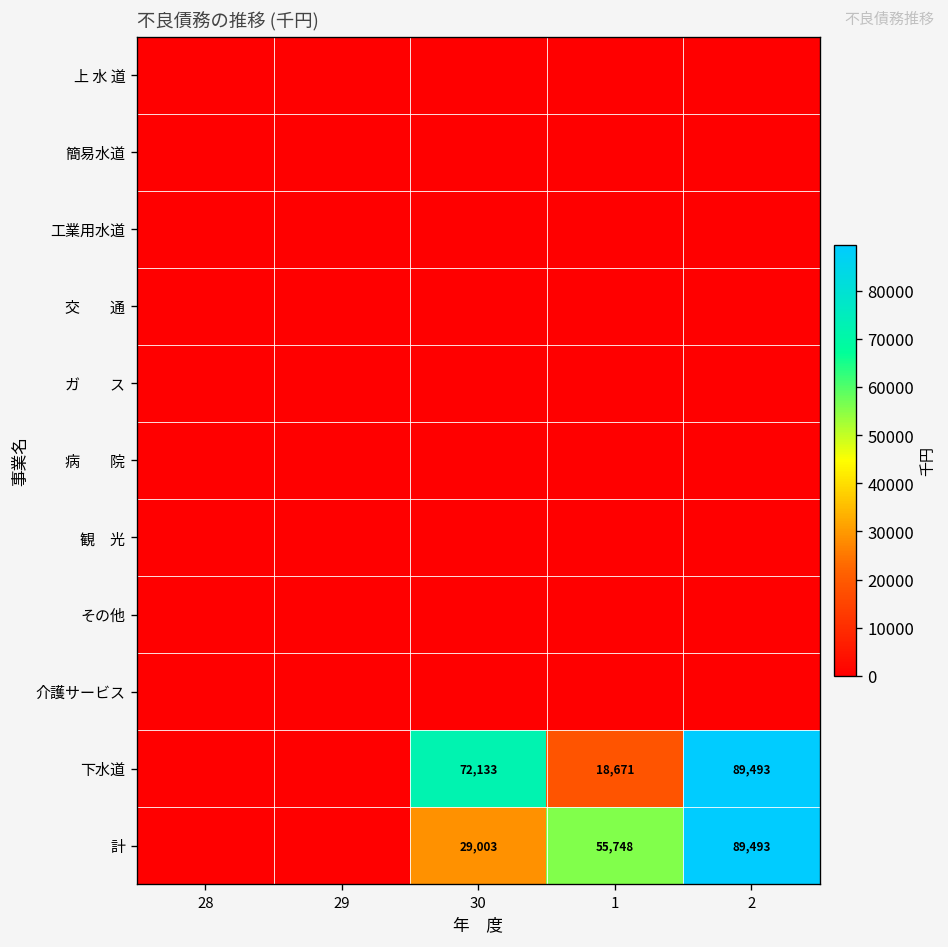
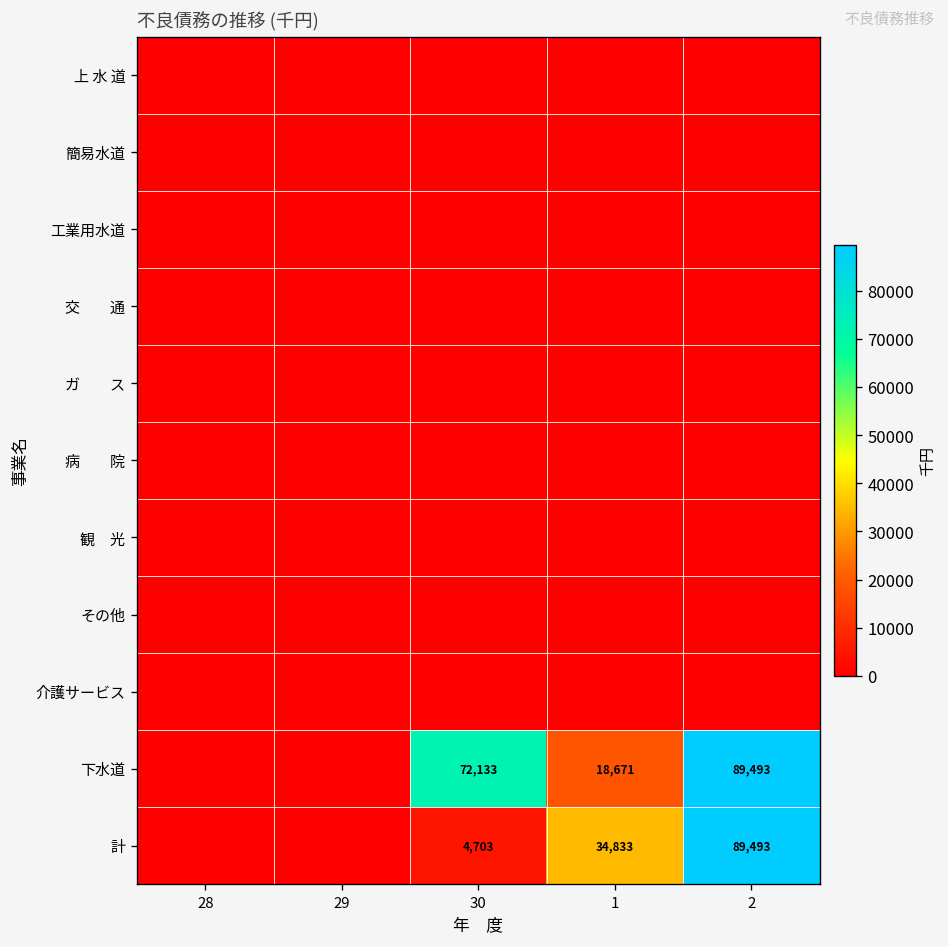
  {
    "下水道": {
      "30": "72,133",
      "1": "18,671",
      "2": "89,493"
    },
    "計": {
-     "30": "29,003",
-     "1": "55,748",
+     "30": "4,703",
+     "1": "34,833",
      "2": "89,493"
    }
  }
